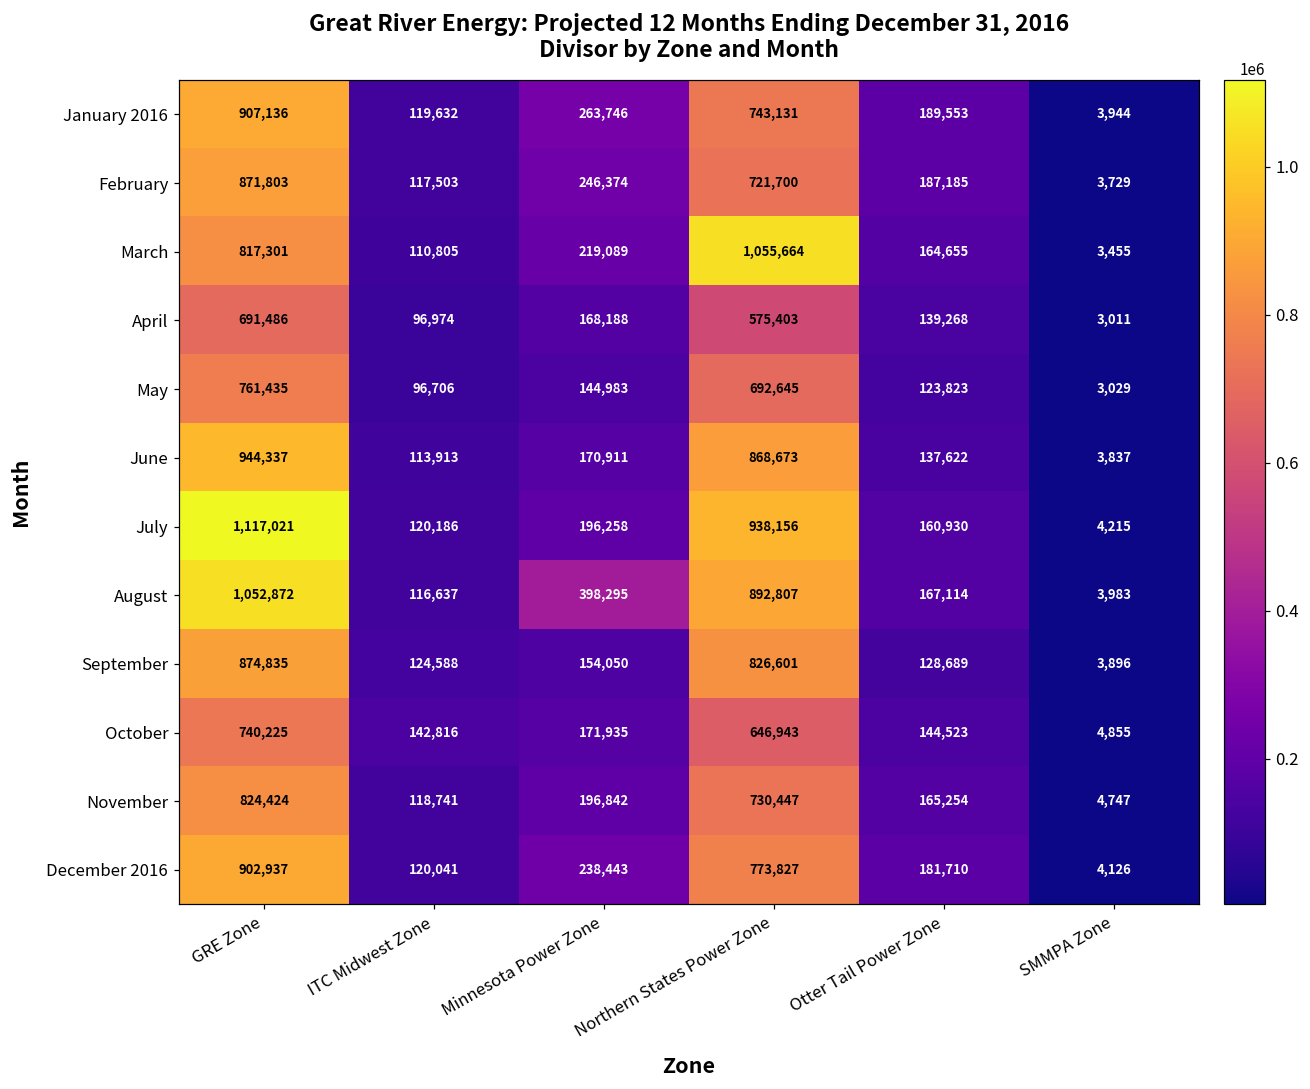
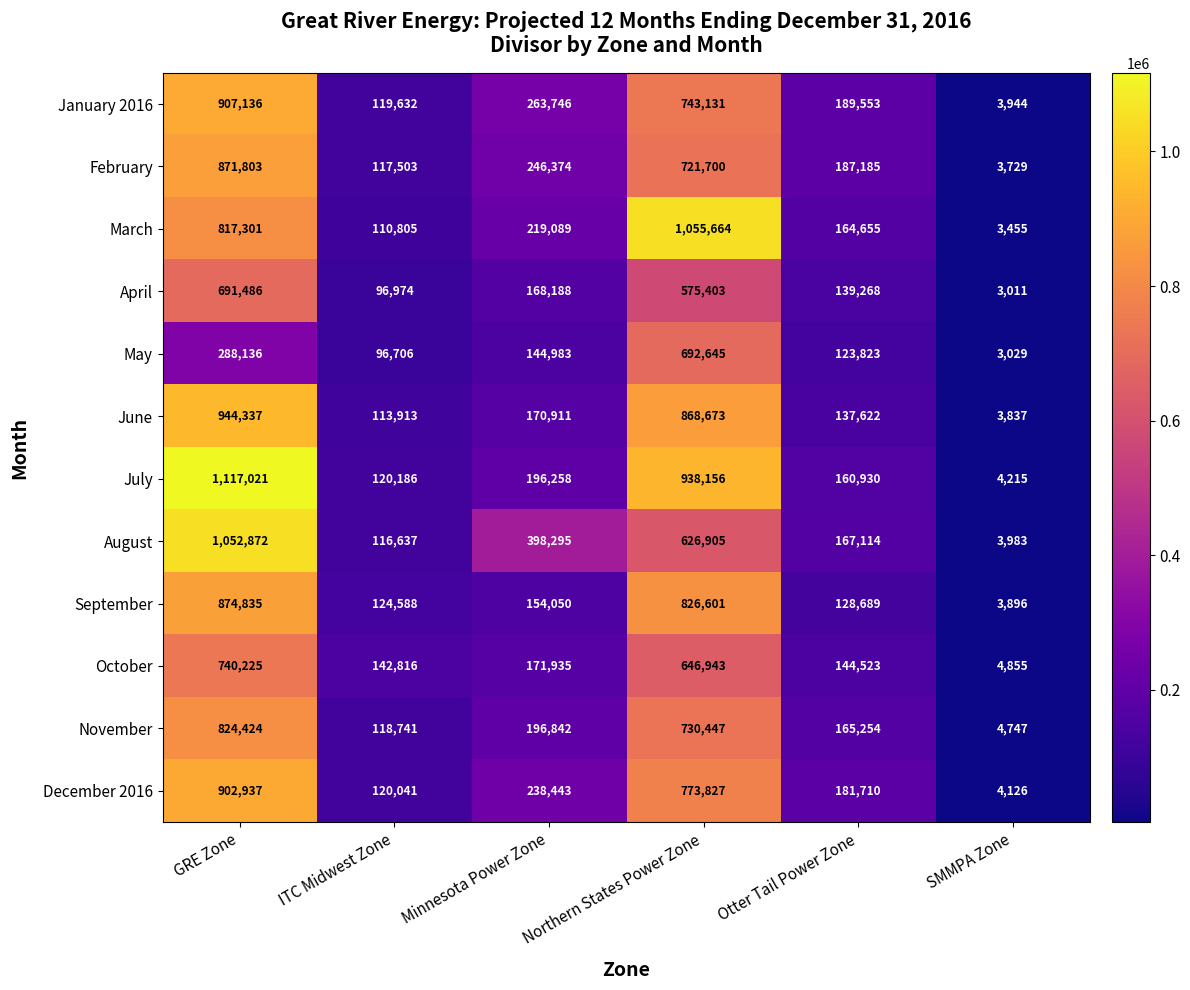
  {
    "January 2016": {
      "GRE Zone": "907,136",
      "ITC Midwest Zone": "119,632",
      "Minnesota Power Zone": "263,746",
      "Northern States Power Zone": "743,131",
      "Otter Tail Power Zone": "189,553",
      "SMMPA Zone": "3,944"
    },
    "February": {
      "GRE Zone": "871,803",
      "ITC Midwest Zone": "117,503",
      "Minnesota Power Zone": "246,374",
      "Northern States Power Zone": "721,700",
      "Otter Tail Power Zone": "187,185",
      "SMMPA Zone": "3,729"
    },
    "March": {
      "GRE Zone": "817,301",
      "ITC Midwest Zone": "110,805",
      "Minnesota Power Zone": "219,089",
      "Northern States Power Zone": "1,055,664",
      "Otter Tail Power Zone": "164,655",
      "SMMPA Zone": "3,455"
    },
    "April": {
      "GRE Zone": "691,486",
      "ITC Midwest Zone": "96,974",
      "Minnesota Power Zone": "168,188",
      "Northern States Power Zone": "575,403",
      "Otter Tail Power Zone": "139,268",
      "SMMPA Zone": "3,011"
    },
    "May": {
-     "GRE Zone": "761,435",
+     "GRE Zone": "288,136",
      "ITC Midwest Zone": "96,706",
      "Minnesota Power Zone": "144,983",
      "Northern States Power Zone": "692,645",
      "Otter Tail Power Zone": "123,823",
      "SMMPA Zone": "3,029"
    },
    "June": {
      "GRE Zone": "944,337",
      "ITC Midwest Zone": "113,913",
      "Minnesota Power Zone": "170,911",
      "Northern States Power Zone": "868,673",
      "Otter Tail Power Zone": "137,622",
      "SMMPA Zone": "3,837"
    },
    "July": {
      "GRE Zone": "1,117,021",
      "ITC Midwest Zone": "120,186",
      "Minnesota Power Zone": "196,258",
      "Northern States Power Zone": "938,156",
      "Otter Tail Power Zone": "160,930",
      "SMMPA Zone": "4,215"
    },
    "August": {
      "GRE Zone": "1,052,872",
      "ITC Midwest Zone": "116,637",
      "Minnesota Power Zone": "398,295",
-     "Northern States Power Zone": "892,807",
+     "Northern States Power Zone": "626,905",
      "Otter Tail Power Zone": "167,114",
      "SMMPA Zone": "3,983"
    },
    "September": {
      "GRE Zone": "874,835",
      "ITC Midwest Zone": "124,588",
      "Minnesota Power Zone": "154,050",
      "Northern States Power Zone": "826,601",
      "Otter Tail Power Zone": "128,689",
      "SMMPA Zone": "3,896"
    },
    "October": {
      "GRE Zone": "740,225",
      "ITC Midwest Zone": "142,816",
      "Minnesota Power Zone": "171,935",
      "Northern States Power Zone": "646,943",
      "Otter Tail Power Zone": "144,523",
      "SMMPA Zone": "4,855"
    },
    "November": {
      "GRE Zone": "824,424",
      "ITC Midwest Zone": "118,741",
      "Minnesota Power Zone": "196,842",
      "Northern States Power Zone": "730,447",
      "Otter Tail Power Zone": "165,254",
      "SMMPA Zone": "4,747"
    },
    "December 2016": {
      "GRE Zone": "902,937",
      "ITC Midwest Zone": "120,041",
      "Minnesota Power Zone": "238,443",
      "Northern States Power Zone": "773,827",
      "Otter Tail Power Zone": "181,710",
      "SMMPA Zone": "4,126"
    }
  }
